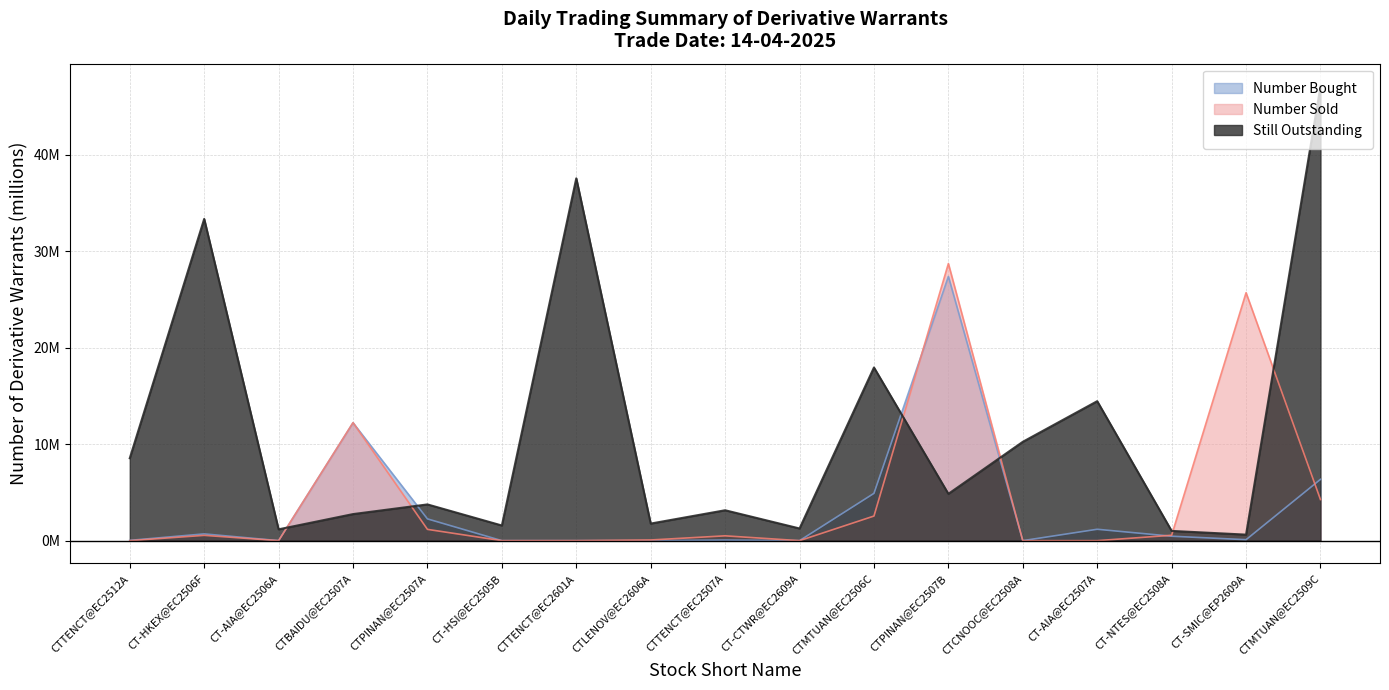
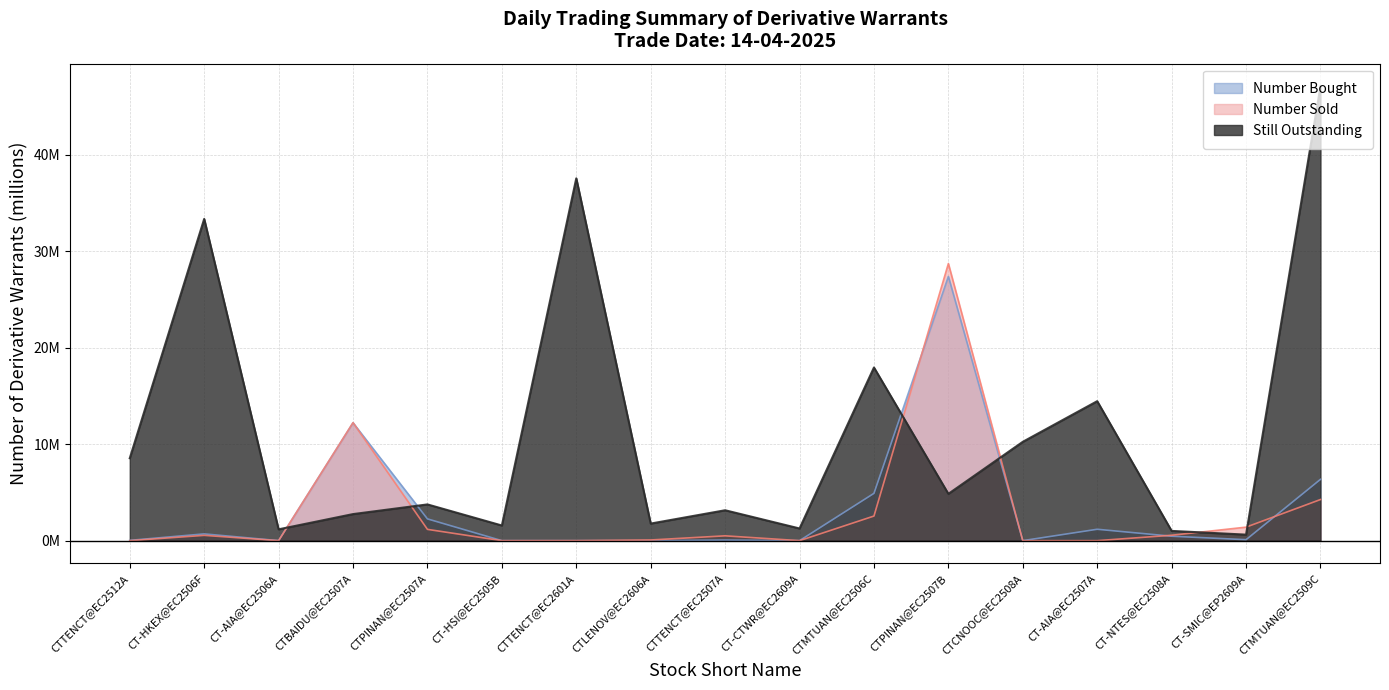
  {
    "Number Bought": {
      "CTPINAN@EC2507A": 2000000,
      "CTTENCT@EC2507A": 0,
      "CTMTUAN@EC2506C": 5000000,
      "CTPINAN@EC2507B": 27000000,
      "CT-AIA@EC2507A": 1000000,
      "CT-SMIC@EP2609A": 0,
      "CTMTUAN@EC2509C": 6000000
    },
    "Number Sold": {
      "CTPINAN@EC2507A": 1000000,
      "CTTENCT@EC2507A": 1000000,
      "CTMTUAN@EC2506C": 3000000,
      "CTPINAN@EC2507B": 29000000,
      "CT-AIA@EC2507A": 0,
-     "CT-SMIC@EP2609A": 26000000,
+     "CT-SMIC@EP2609A": 1000000,
      "CTMTUAN@EC2509C": 4000000
    },
    "Still Outstanding": {
      "CTTENCT@EC2512A": 9000000,
      "CT-HKEX@EC2506F": 33000000,
      "CT-AIA@EC2506A": 1000000,
      "CTBAIDU@EC2507A": 3000000,
      "CTPINAN@EC2507A": 4000000,
      "CT-HSI@EC2505B": 2000000,
      "CTTENCT@EC2601A": 38000000,
      "CTLENOV@EC2606A": 2000000,
      "CTTENCT@EC2507A": 3000000,
      "CT-CTWR@EC2609A": 1000000,
      "CTMTUAN@EC2506C": 18000000,
      "CTPINAN@EC2507B": 5000000,
      "CTCNOOC@EC2508A": 10000000,
      "CT-AIA@EC2507A": 14000000,
      "CT-NTES@EC2508A": 1000000,
      "CT-SMIC@EP2609A": 1000000
    }
  }
